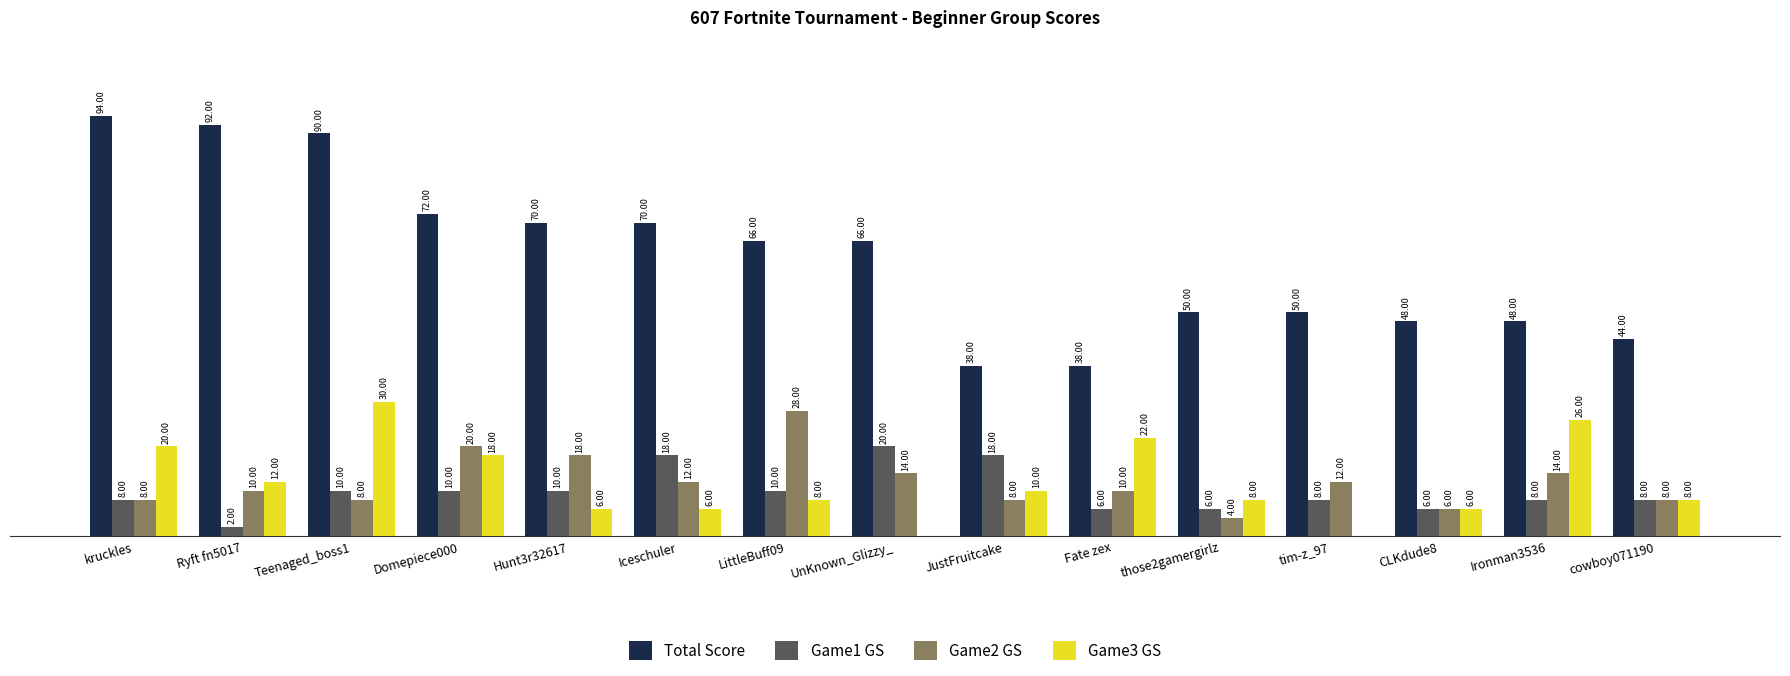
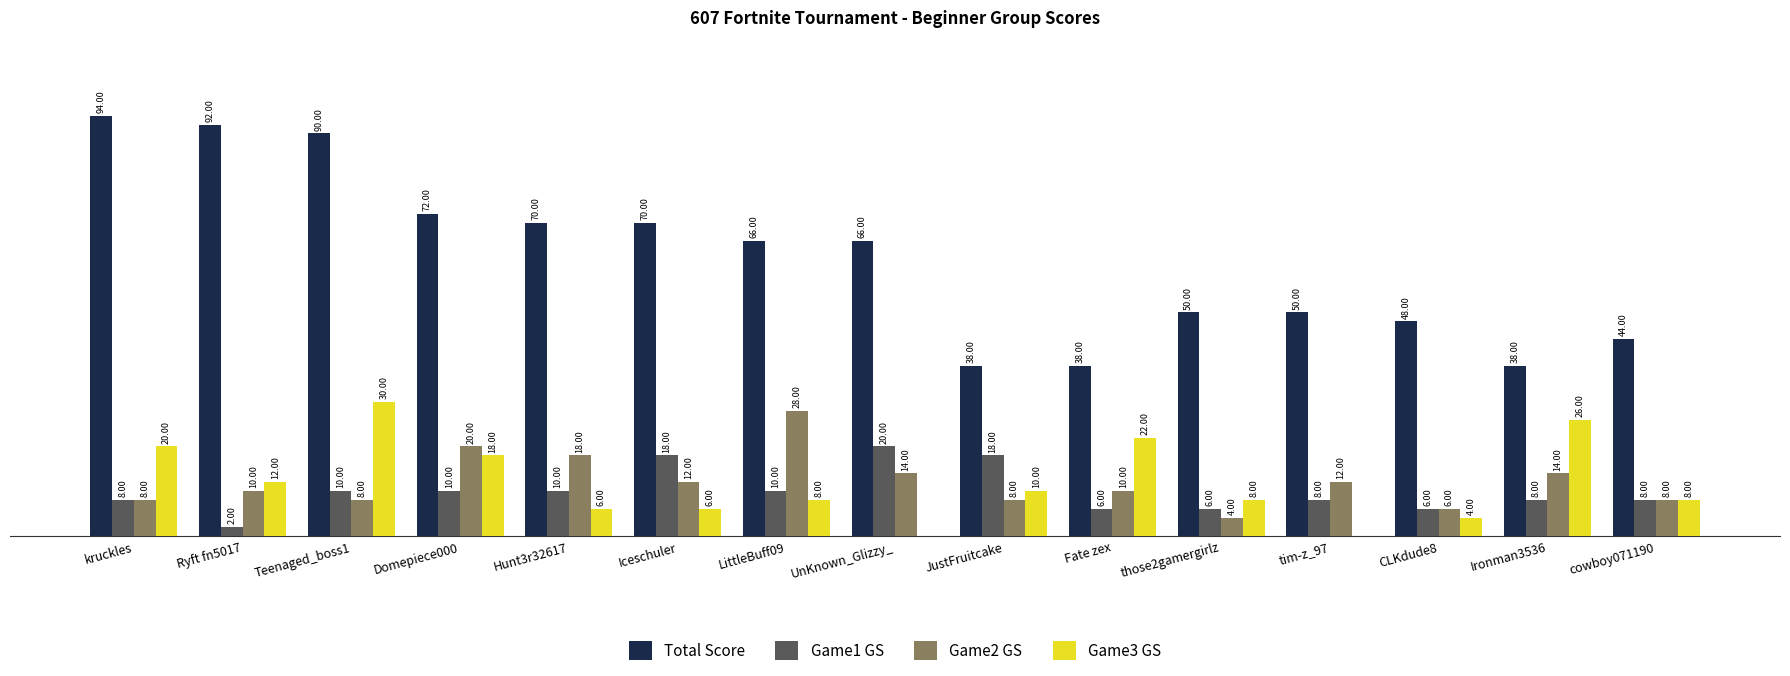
  {
    "Total Score": {
      "kruckles": 94.00,
      "Ryft fn5017": 92.00,
      "Teenaged_boss1": 90.00,
      "Domepiece000": 72.00,
      "Hunt3r32617": 70.00,
      "Iceschuler": 70.00,
      "LittleBuff09": 66.00,
      "UnKnown_Glizzy_": 66.00,
      "JustFruitcake": 38.00,
      "Fate zex": 38.00,
      "those2gamergirlz": 50.00,
      "tim-z_97": 50.00,
      "CLKdude8": 48.00,
-     "Ironman3536": 48.00,
+     "Ironman3536": 38.00,
      "cowboy071190": 44.00
    },
    "Game1 GS": {
      "kruckles": 8.00,
      "Ryft fn5017": 2.00,
      "Teenaged_boss1": 10.00,
      "Domepiece000": 10.00,
      "Hunt3r32617": 10.00,
      "Iceschuler": 18.00,
      "LittleBuff09": 10.00,
      "UnKnown_Glizzy_": 20.00,
      "JustFruitcake": 18.00,
      "Fate zex": 6.00,
      "those2gamergirlz": 6.00,
      "tim-z_97": 8.00,
      "CLKdude8": 6.00,
      "Ironman3536": 8.00,
      "cowboy071190": 8.00
    },
    "Game2 GS": {
      "kruckles": 8.00,
      "Ryft fn5017": 10.00,
      "Teenaged_boss1": 8.00,
      "Domepiece000": 20.00,
      "Hunt3r32617": 18.00,
      "Iceschuler": 12.00,
      "LittleBuff09": 28.00,
      "UnKnown_Glizzy_": 14.00,
      "JustFruitcake": 8.00,
      "Fate zex": 10.00,
      "those2gamergirlz": 4.00,
      "tim-z_97": 12.00,
      "CLKdude8": 6.00,
      "Ironman3536": 14.00,
      "cowboy071190": 8.00
    },
    "Game3 GS": {
      "kruckles": 20.00,
      "Ryft fn5017": 12.00,
      "Teenaged_boss1": 30.00,
      "Domepiece000": 18.00,
      "Hunt3r32617": 6.00,
      "Iceschuler": 6.00,
      "LittleBuff09": 8.00,
      "JustFruitcake": 10.00,
      "Fate zex": 22.00,
      "those2gamergirlz": 8.00,
-     "CLKdude8": 6.00,
+     "CLKdude8": 4.00,
      "Ironman3536": 26.00,
      "cowboy071190": 8.00
    }
  }
